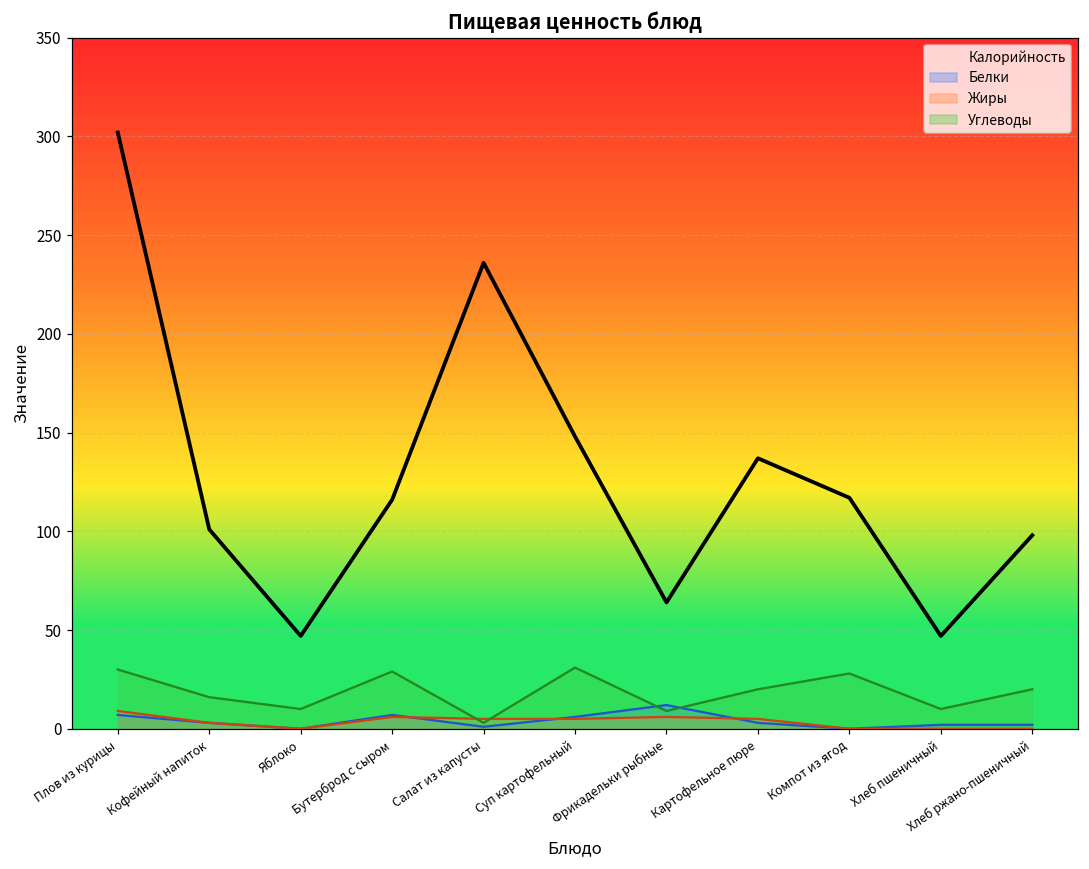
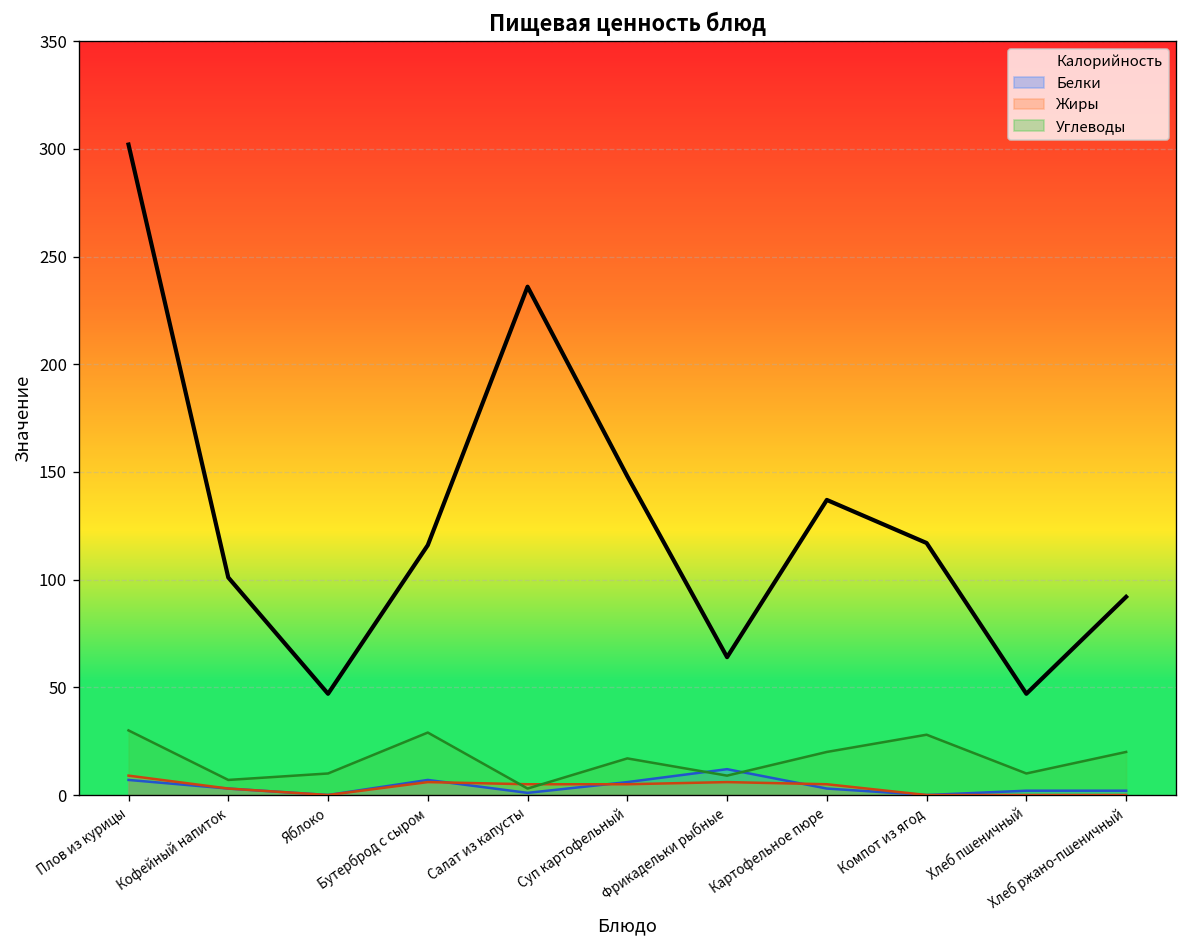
  {
    "Калорийность": {
      "Плов из курицы": 302,
      "Кофейный напиток": 101,
      "Яблоко": 47,
      "Бутерброд с сыром": 116,
      "Салат из капусты": 236,
      "Суп картофельный": 148,
      "Фрикадельки рыбные": 64,
      "Картофельное пюре": 137,
      "Компот из ягод": 117,
      "Хлеб пшеничный": 47,
-     "Хлеб ржано-пшеничный": 98
+     "Хлеб ржано-пшеничный": 92
    },
    "Белки": {
      "Плов из курицы": 7,
      "Салат из капусты": 1,
      "Фрикадельки рыбные": 12,
      "Картофельное пюре": 3,
      "Хлеб пшеничный": 2,
      "Хлеб ржано-пшеничный": 2
    },
    "Жиры": {
      "Плов из курицы": 9,
      "Салат из капусты": 5,
      "Фрикадельки рыбные": 6,
      "Картофельное пюре": 5,
      "Хлеб пшеничный": 0,
      "Хлеб ржано-пшеничный": 0
    },
    "Углеводы": {
      "Плов из курицы": 30,
-     "Кофейный напиток": 16,
+     "Кофейный напиток": 7,
      "Яблоко": 10,
      "Бутерброд с сыром": 29,
      "Салат из капусты": 3,
-     "Суп картофельный": 31,
+     "Суп картофельный": 17,
      "Фрикадельки рыбные": 9,
      "Картофельное пюре": 20,
      "Компот из ягод": 28,
      "Хлеб пшеничный": 10,
      "Хлеб ржано-пшеничный": 20
    }
  }
